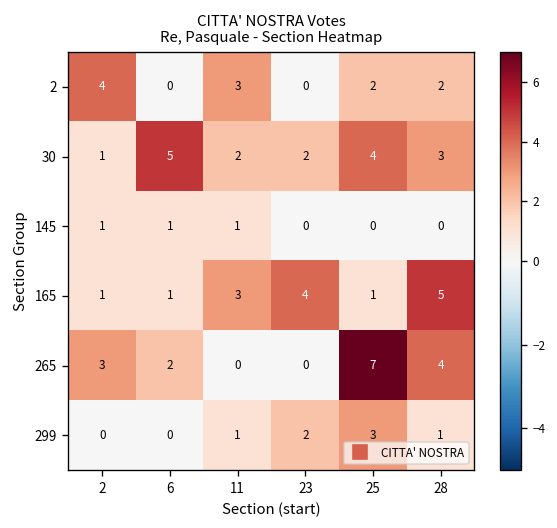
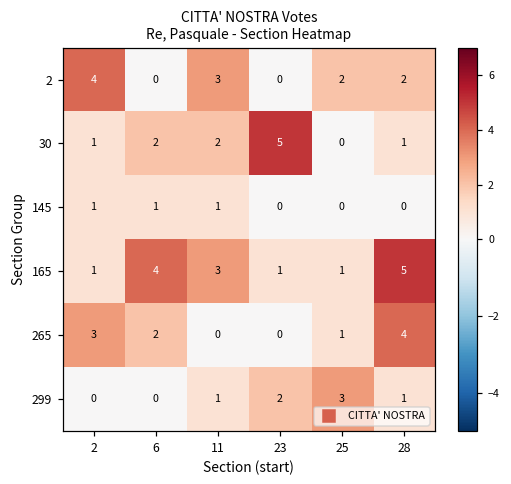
  {
    "2": {
      "2": 4,
      "6": 0,
      "11": 3,
      "23": 0,
      "25": 2,
      "28": 2
    },
    "30": {
      "2": 1,
-     "6": 5,
+     "6": 2,
      "11": 2,
-     "23": 2,
-     "25": 4,
-     "28": 3
+     "23": 5,
+     "25": 0,
+     "28": 1
    },
    "145": {
      "2": 1,
      "6": 1,
      "11": 1,
      "23": 0,
      "25": 0,
      "28": 0
    },
    "165": {
      "2": 1,
-     "6": 1,
+     "6": 4,
      "11": 3,
-     "23": 4,
+     "23": 1,
      "25": 1,
      "28": 5
    },
    "265": {
      "2": 3,
      "6": 2,
      "11": 0,
      "23": 0,
-     "25": 7,
+     "25": 1,
      "28": 4
    },
    "299": {
      "2": 0,
      "6": 0,
      "11": 1,
      "23": 2,
      "25": 3,
      "28": 1
    }
  }
